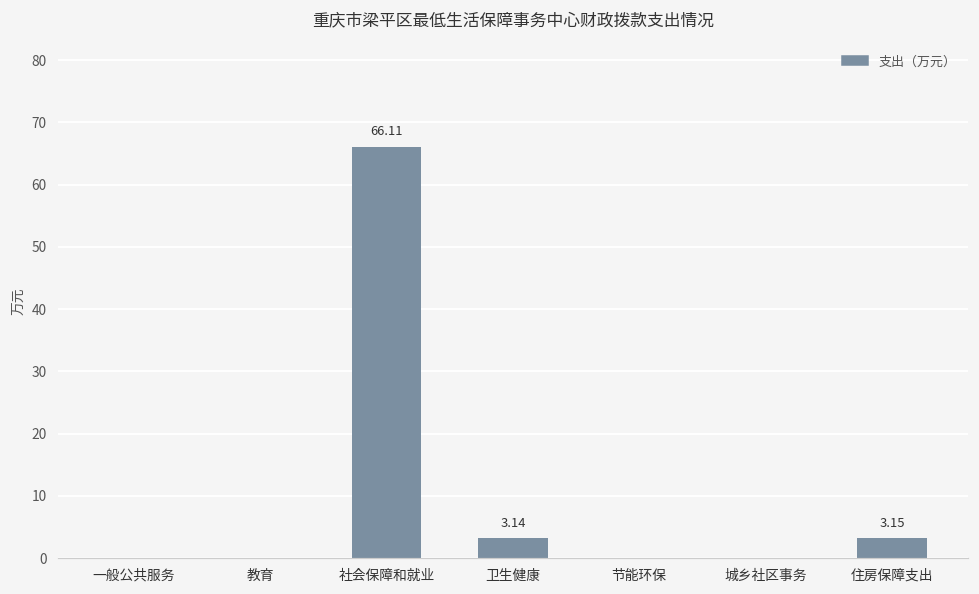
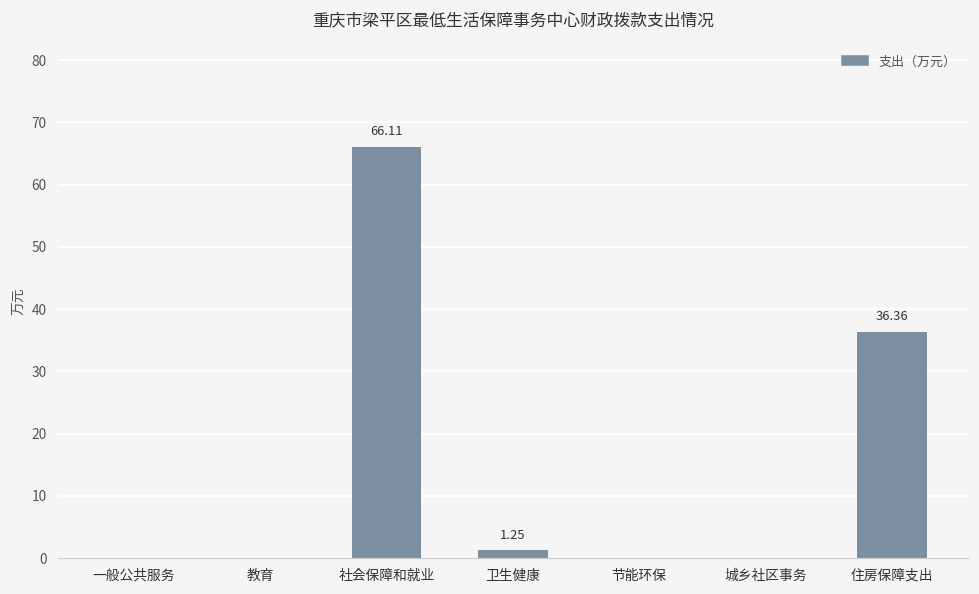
  {
    "社会保障和就业": 66.11,
-   "卫生健康": 3.14,
-   "住房保障支出": 3.15
+   "卫生健康": 1.25,
+   "住房保障支出": 36.36
  }
